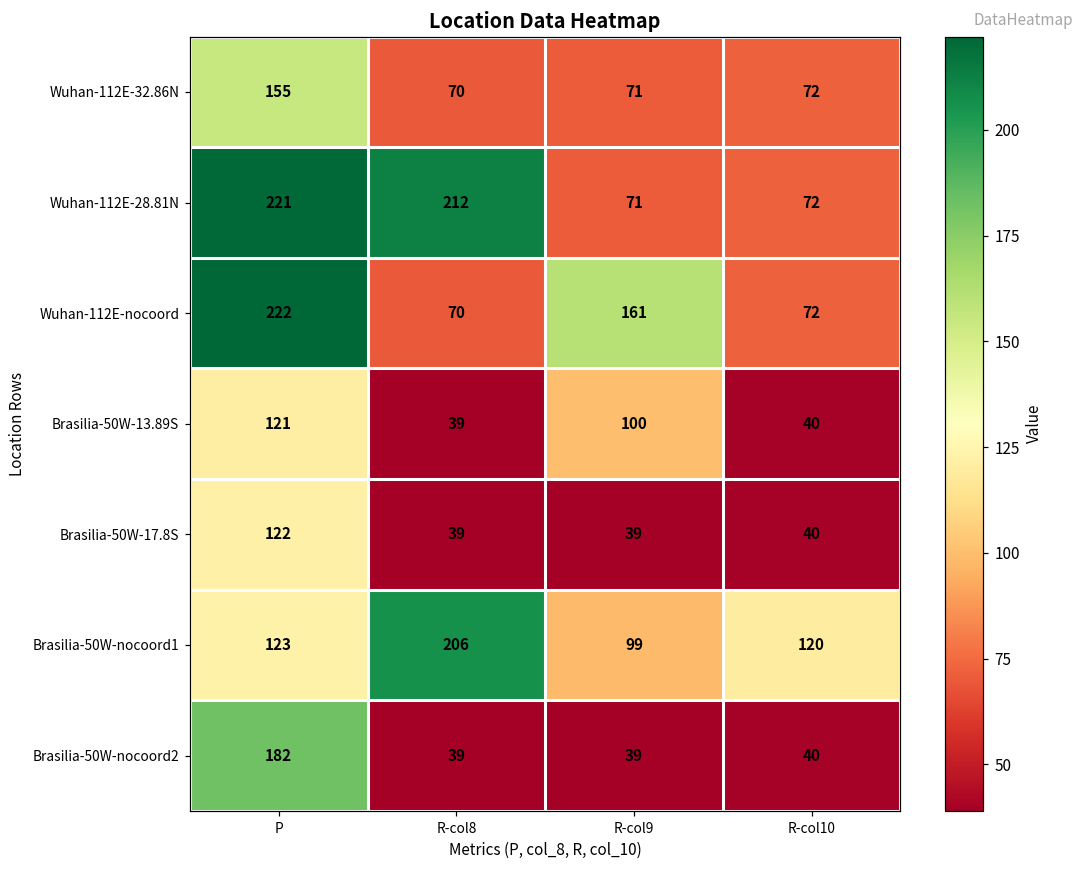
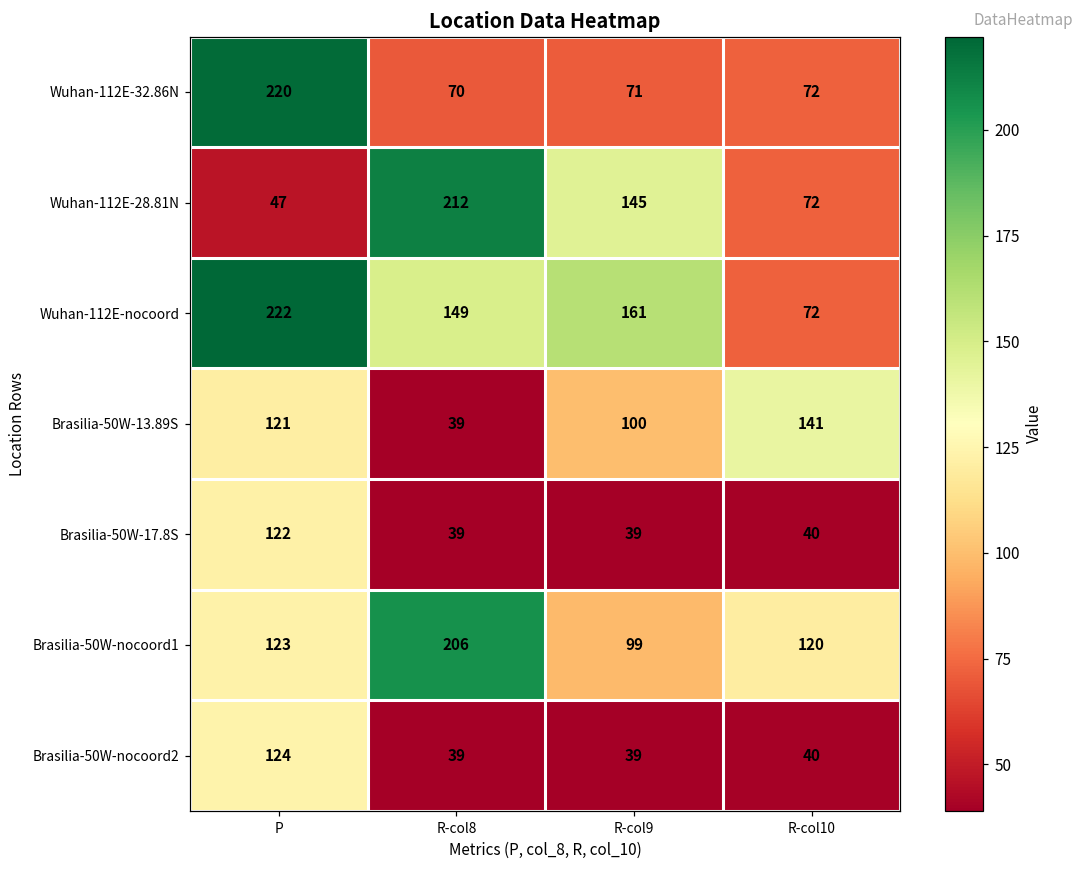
  {
    "Wuhan-112E-32.86N": {
-     "P": 155,
+     "P": 220,
      "R-col8": 70,
      "R-col9": 71,
      "R-col10": 72
    },
    "Wuhan-112E-28.81N": {
-     "P": 221,
+     "P": 47,
      "R-col8": 212,
-     "R-col9": 71,
+     "R-col9": 145,
      "R-col10": 72
    },
    "Wuhan-112E-nocoord": {
      "P": 222,
-     "R-col8": 70,
+     "R-col8": 149,
      "R-col9": 161,
      "R-col10": 72
    },
    "Brasilia-50W-13.89S": {
      "P": 121,
      "R-col8": 39,
      "R-col9": 100,
-     "R-col10": 40
+     "R-col10": 141
    },
    "Brasilia-50W-17.8S": {
      "P": 122,
      "R-col8": 39,
      "R-col9": 39,
      "R-col10": 40
    },
    "Brasilia-50W-nocoord1": {
      "P": 123,
      "R-col8": 206,
      "R-col9": 99,
      "R-col10": 120
    },
    "Brasilia-50W-nocoord2": {
-     "P": 182,
+     "P": 124,
      "R-col8": 39,
      "R-col9": 39,
      "R-col10": 40
    }
  }
